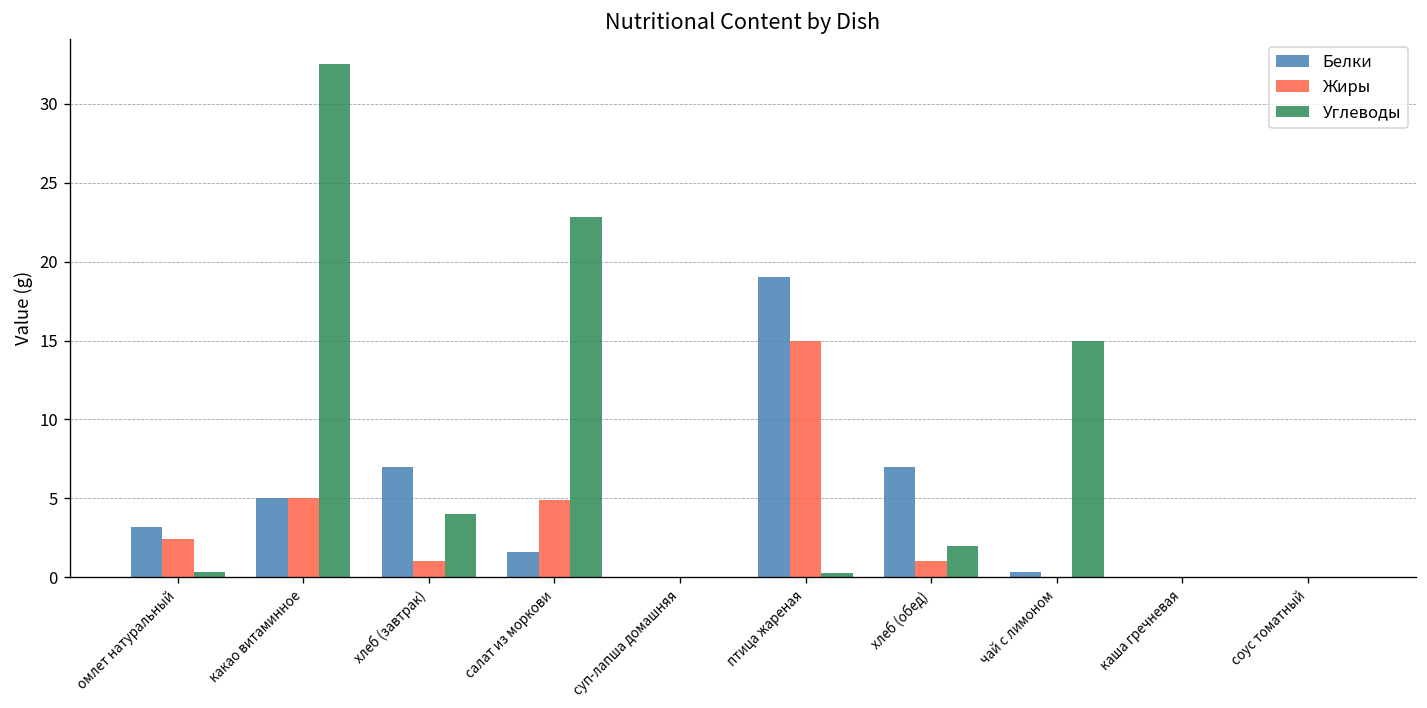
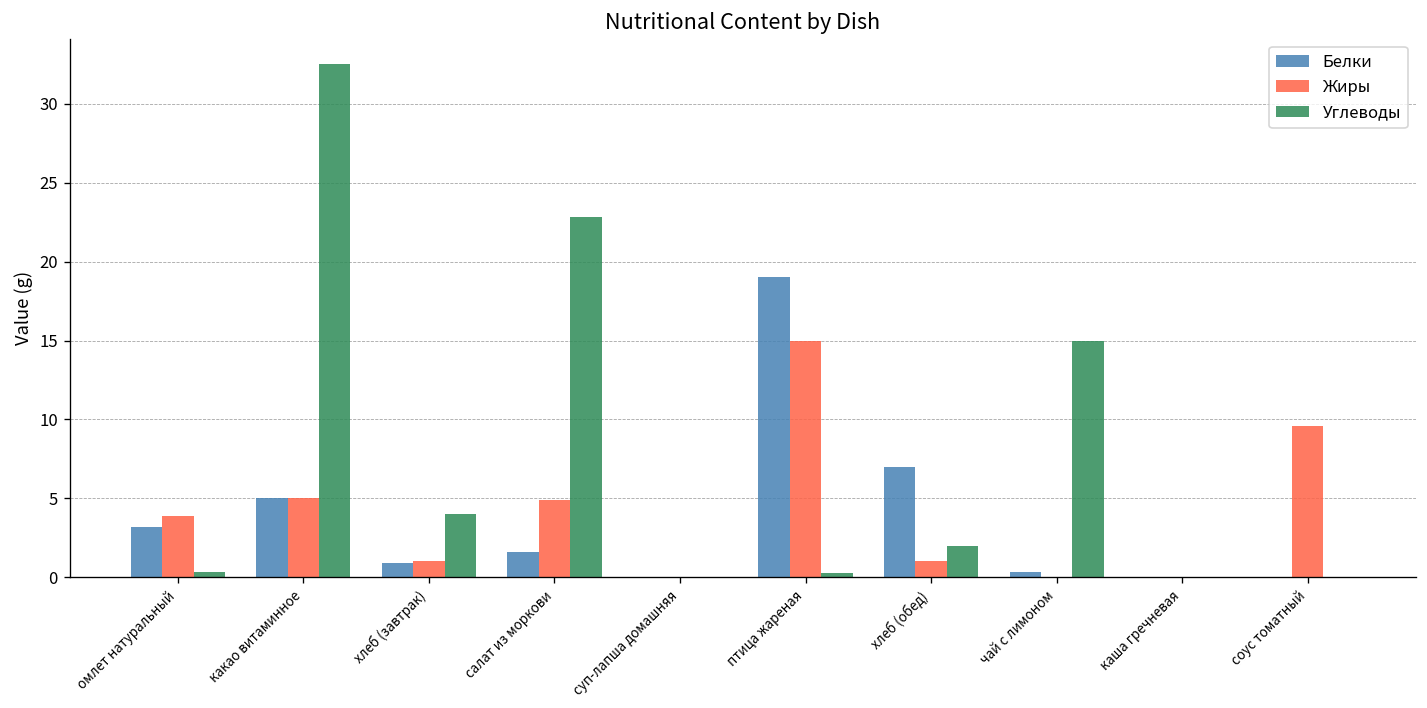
  {
    "Белки": {
      "омлет натуральный": 3.2,
      "какао витаминное": 5.0,
-     "хлеб (завтрак)": 7.0,
+     "хлеб (завтрак)": 0.9,
      "салат из моркови": 1.6,
      "суп-лапша домашняя": 0.0,
      "птица жареная": 19.0,
      "хлеб (обед)": 7.0,
      "чай с лимоном": 0.3,
      "каша гречневая": 0.0,
      "соус томатный": 0.0
    },
    "Жиры": {
-     "омлет натуральный": 2.4,
+     "омлет натуральный": 3.9,
      "какао витаминное": 5.0,
      "хлеб (завтрак)": 1.0,
      "салат из моркови": 4.9,
      "суп-лапша домашняя": 0.0,
      "птица жареная": 15.0,
      "хлеб (обед)": 1.0,
      "чай с лимоном": 0.0,
      "каша гречневая": 0.0,
-     "соус томатный": 0.0
+     "соус томатный": 9.6
    },
    "Углеводы": {
      "омлет натуральный": 0.3,
      "какао витаминное": 32.5,
      "хлеб (завтрак)": 4.0,
      "салат из моркови": 22.8,
      "суп-лапша домашняя": 0.0,
      "птица жареная": 0.3,
      "хлеб (обед)": 2.0,
      "чай с лимоном": 15.0,
      "каша гречневая": 0.0,
      "соус томатный": 0.0
    }
  }
